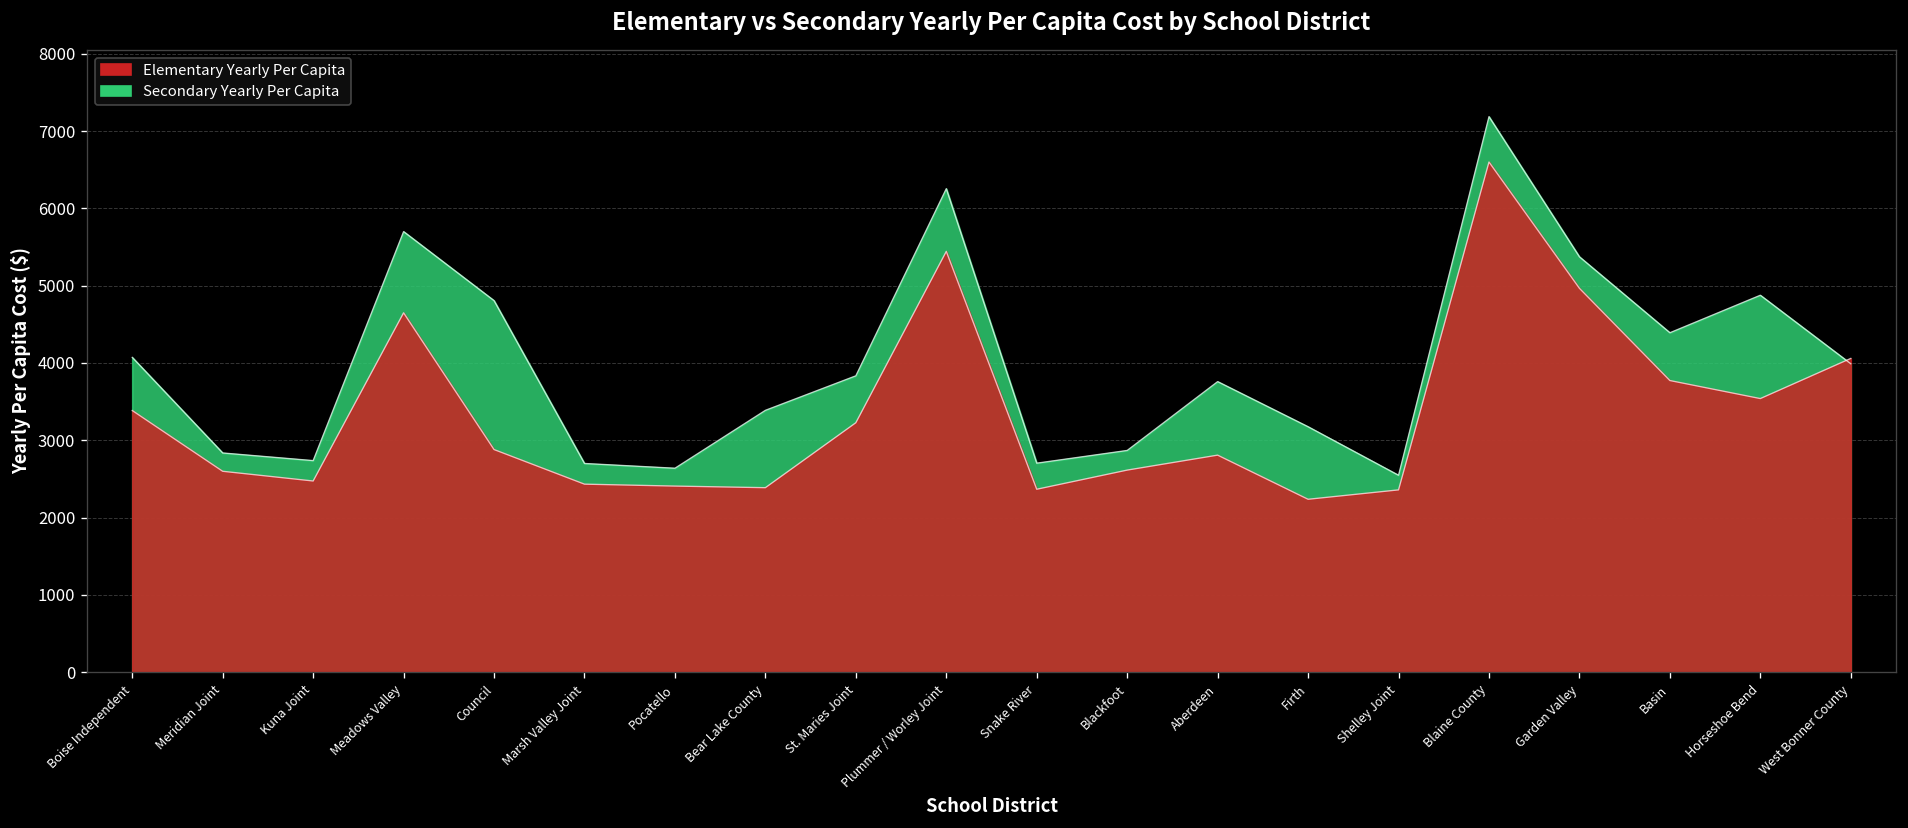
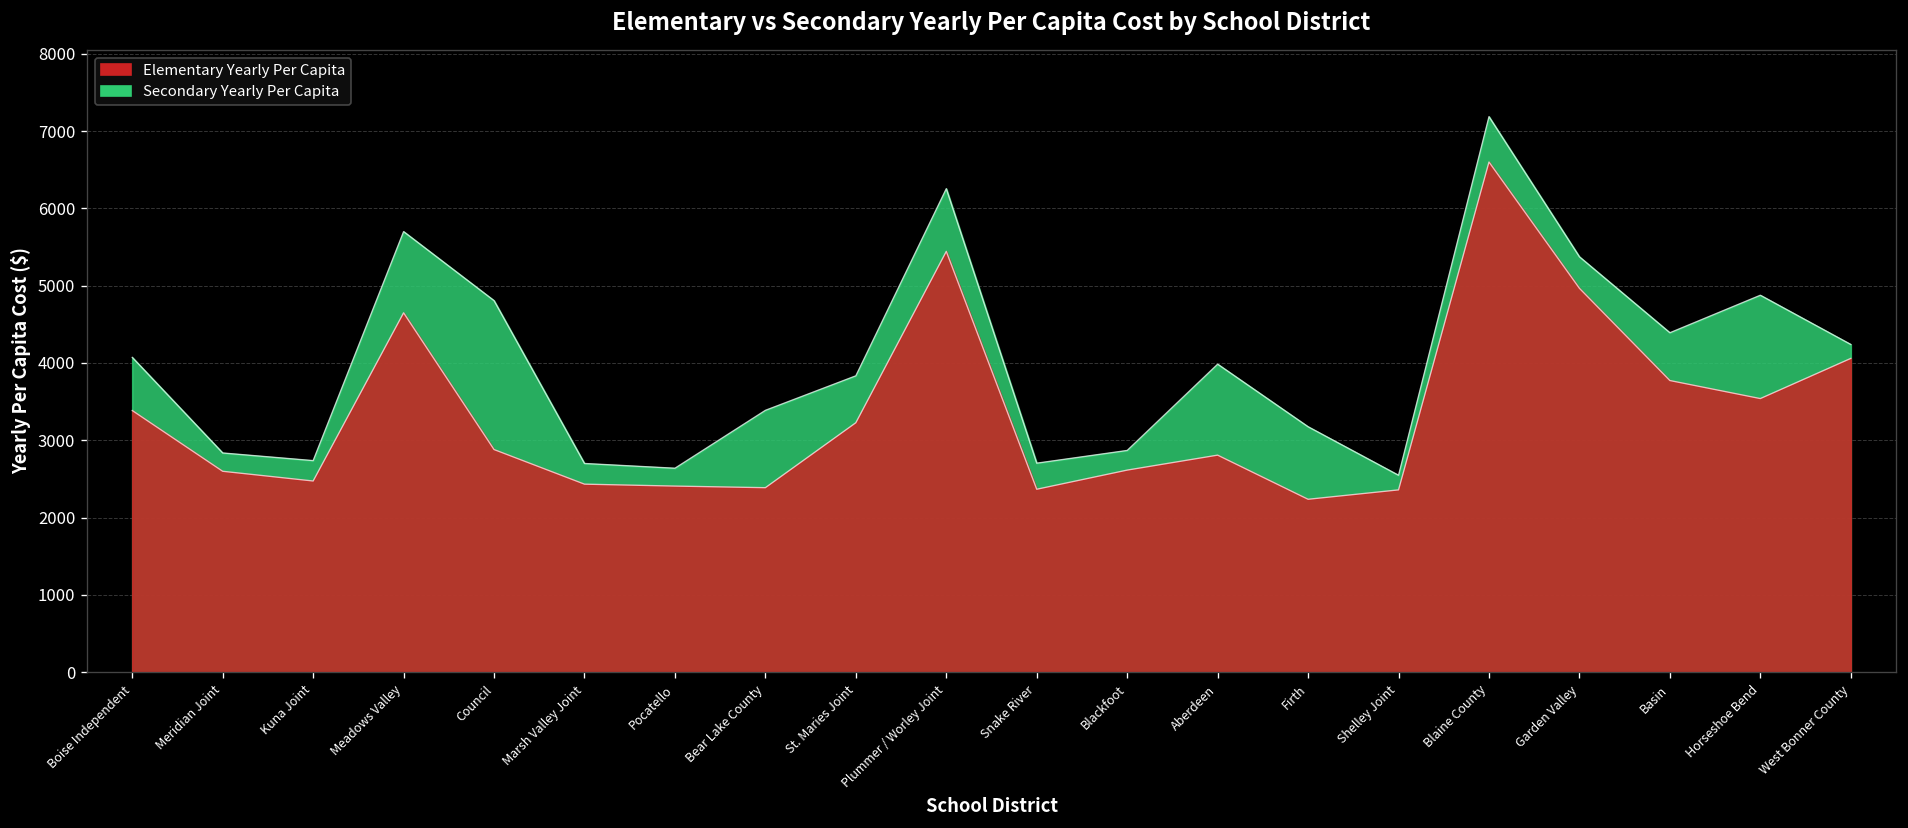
  {
    "Secondary Yearly Per Capita": {
      "Boise Independent": 4100,
      "Meridian Joint": 2800,
      "Kuna Joint": 2700,
      "Meadows Valley": 5700,
      "Council": 4800,
      "Marsh Valley Joint": 2700,
      "Pocatello": 2600,
      "Bear Lake County": 3400,
      "St. Maries Joint": 3800,
      "Plummer / Worley Joint": 6300,
      "Snake River": 2700,
      "Blackfoot": 2900,
-     "Aberdeen": 3800,
+     "Aberdeen": 4000,
      "Firth": 3200,
      "Shelley Joint": 2500,
      "Blaine County": 7200,
      "Garden Valley": 5400,
      "Basin": 4400,
      "Horseshoe Bend": 4900,
-     "West Bonner County": 4000
+     "West Bonner County": 4200
    },
    "Elementary Yearly Per Capita": {
      "Boise Independent": 3400,
      "Meridian Joint": 2600,
      "Kuna Joint": 2500,
      "Meadows Valley": 4600,
      "Council": 2900,
      "Marsh Valley Joint": 2400,
      "Pocatello": 2400,
      "Bear Lake County": 2400,
      "St. Maries Joint": 3200,
      "Plummer / Worley Joint": 5400,
      "Snake River": 2400,
      "Blackfoot": 2600,
      "Aberdeen": 2800,
      "Firth": 2200,
      "Shelley Joint": 2400,
      "Blaine County": 6600,
      "Garden Valley": 5000,
      "Basin": 3800,
      "Horseshoe Bend": 3500,
      "West Bonner County": 4100
    }
  }
